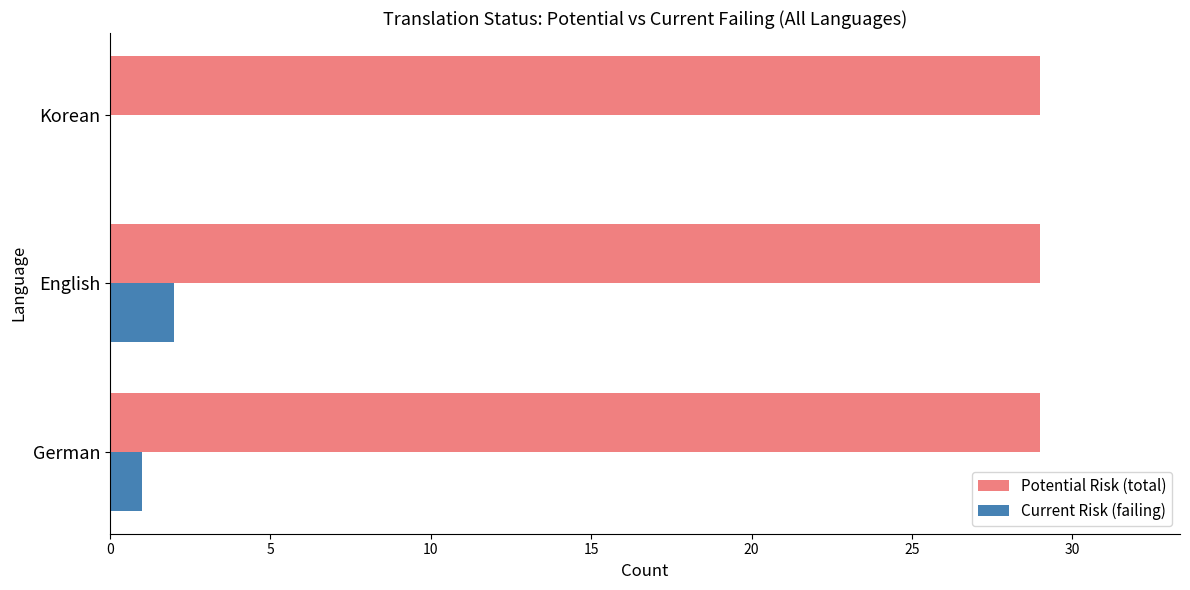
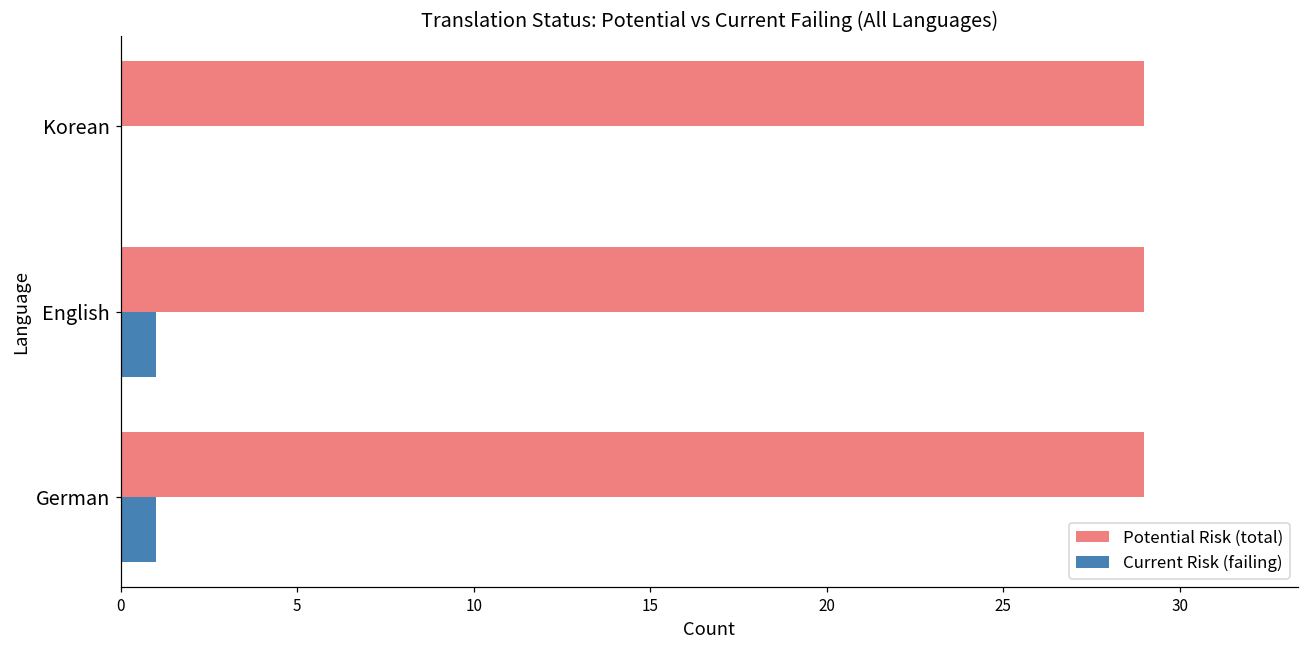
  {
    "Potential Risk (total)": {
      "Korean": 29,
      "English": 29,
      "German": 29
    },
    "Current Risk (failing)": {
      "Korean": 0,
-     "English": 2,
+     "English": 1,
      "German": 1
    }
  }
